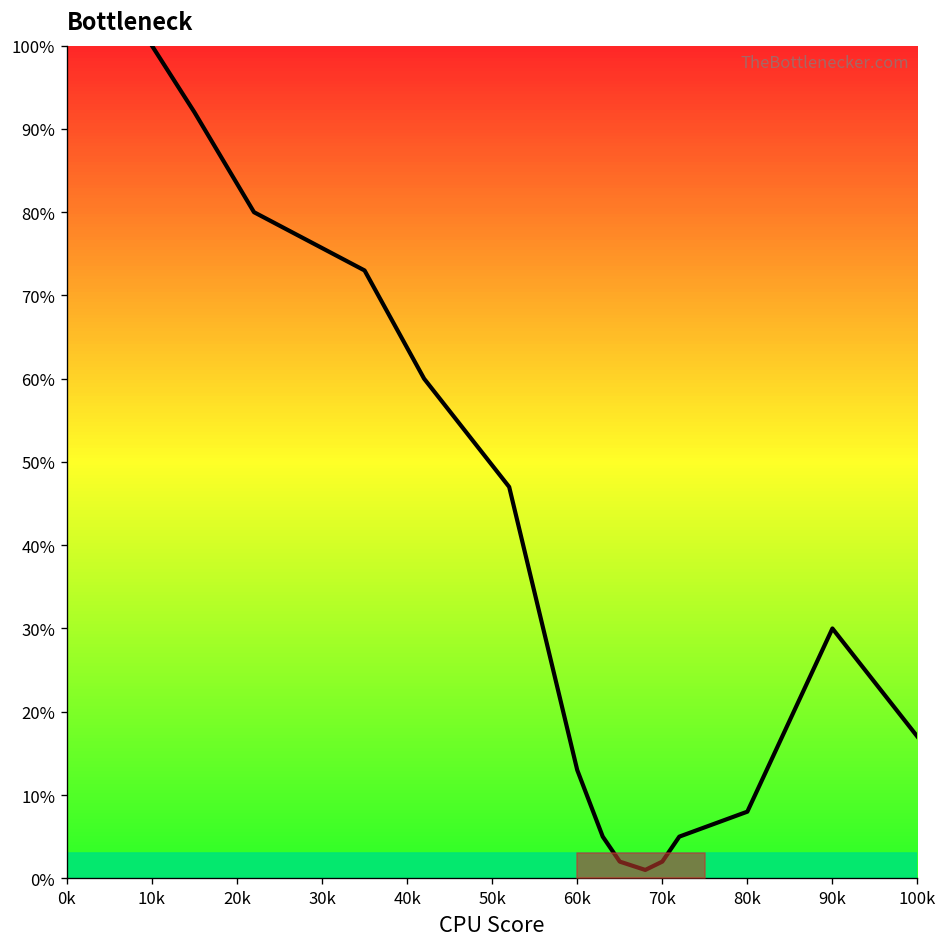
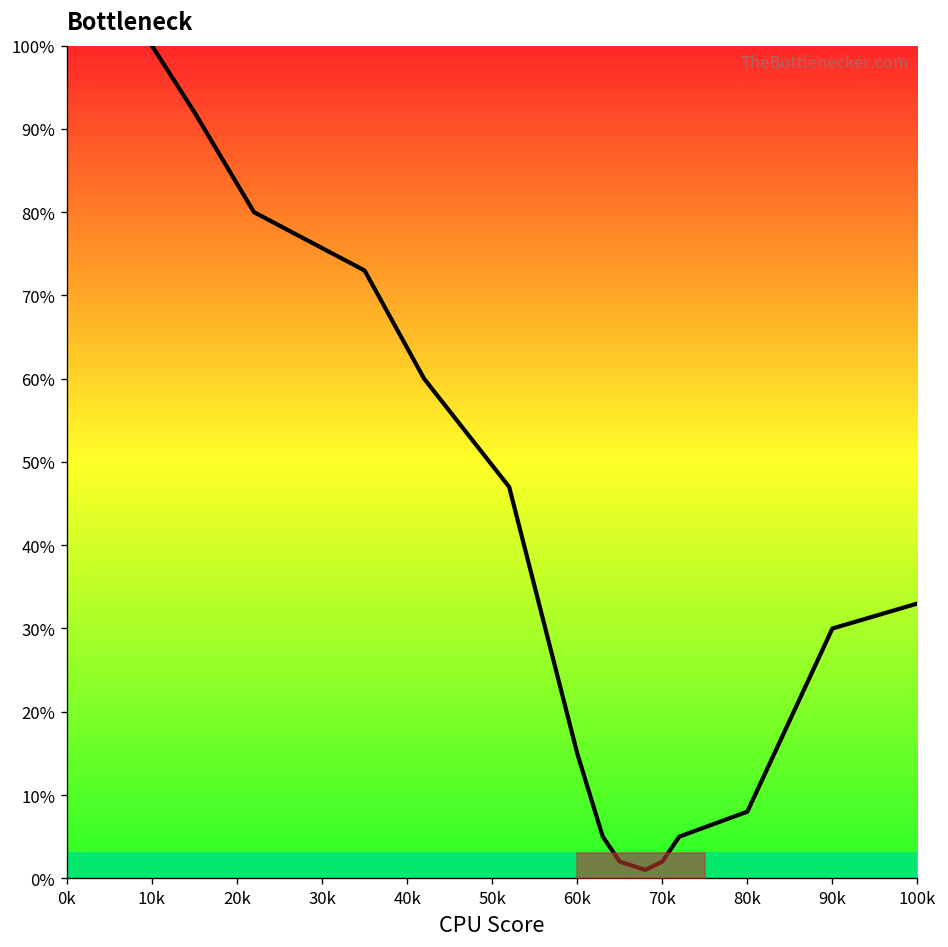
  {
    "10k": "100%",
-   "60k": "13%",
+   "60k": "15%",
    "80k": "8%",
    "90k": "30%",
-   "100k": "17%"
+   "100k": "33%"
  }
